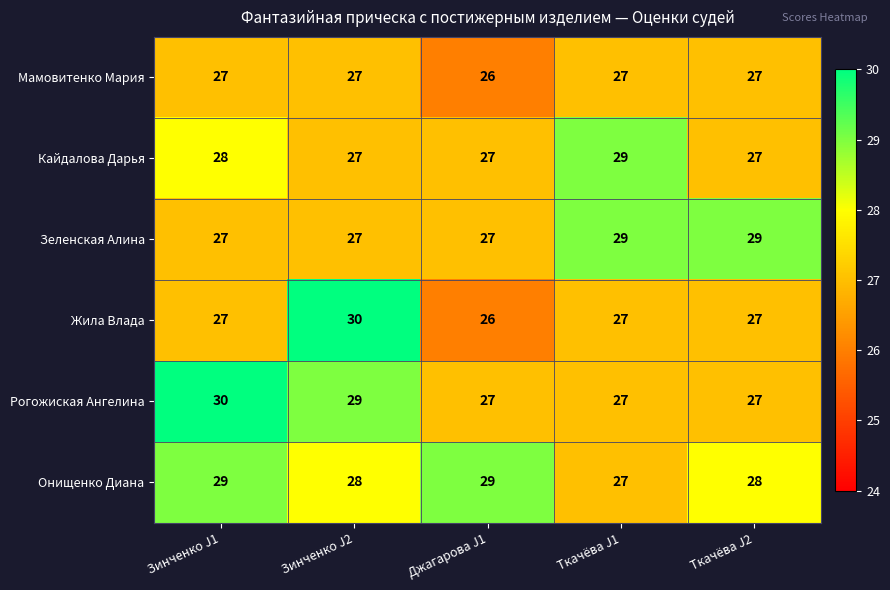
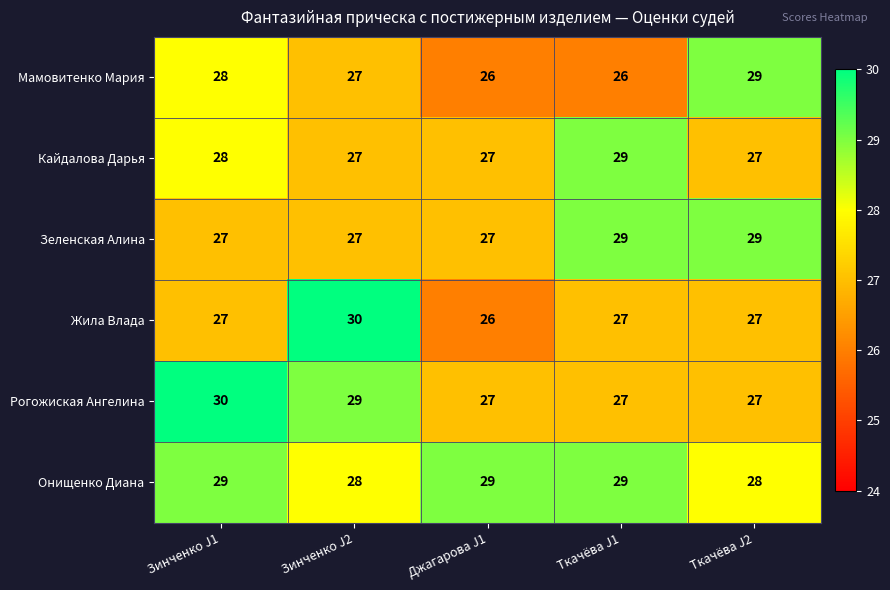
  {
    "Мамовитенко Мария": {
-     "Зинченко J1": 27,
+     "Зинченко J1": 28,
      "Зинченко J2": 27,
      "Джагарова J1": 26,
-     "Ткачёва J1": 27,
-     "Ткачёва J2": 27
+     "Ткачёва J1": 26,
+     "Ткачёва J2": 29
    },
    "Кайдалова Дарья": {
      "Зинченко J1": 28,
      "Зинченко J2": 27,
      "Джагарова J1": 27,
      "Ткачёва J1": 29,
      "Ткачёва J2": 27
    },
    "Зеленская Алина": {
      "Зинченко J1": 27,
      "Зинченко J2": 27,
      "Джагарова J1": 27,
      "Ткачёва J1": 29,
      "Ткачёва J2": 29
    },
    "Жила Влада": {
      "Зинченко J1": 27,
      "Зинченко J2": 30,
      "Джагарова J1": 26,
      "Ткачёва J1": 27,
      "Ткачёва J2": 27
    },
    "Рогожиская Ангелина": {
      "Зинченко J1": 30,
      "Зинченко J2": 29,
      "Джагарова J1": 27,
      "Ткачёва J1": 27,
      "Ткачёва J2": 27
    },
    "Онищенко Диана": {
      "Зинченко J1": 29,
      "Зинченко J2": 28,
      "Джагарова J1": 29,
-     "Ткачёва J1": 27,
+     "Ткачёва J1": 29,
      "Ткачёва J2": 28
    }
  }
